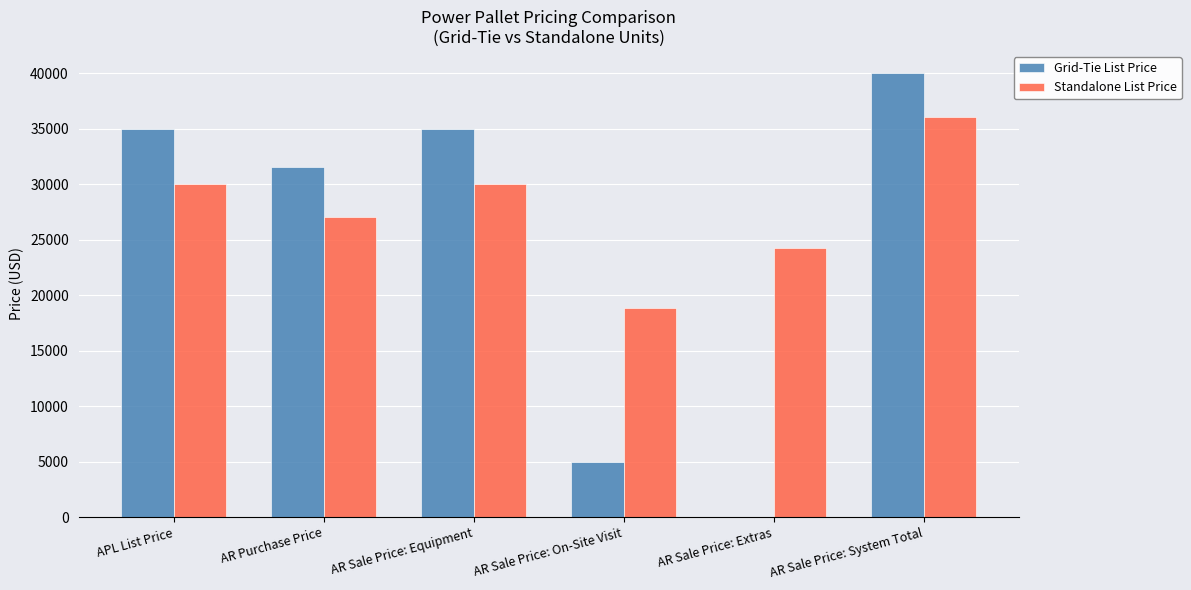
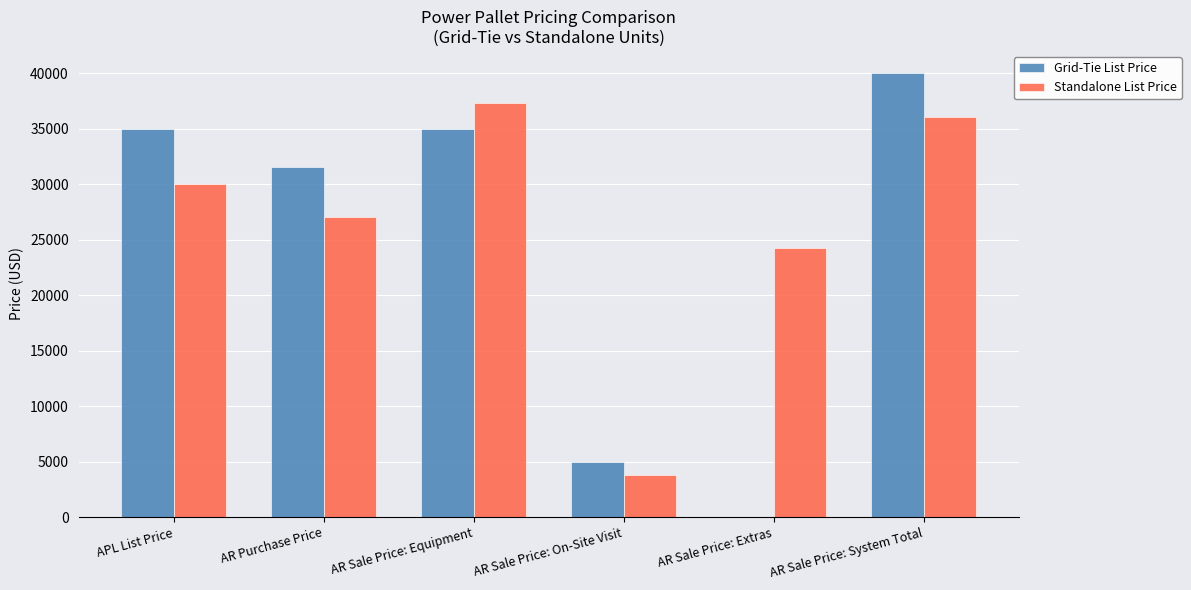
  {
    "Grid-Tie List Price": {
      "APL List Price": 35000,
      "AR Purchase Price": 31500,
      "AR Sale Price: Equipment": 35000,
      "AR Sale Price: On-Site Visit": 5000,
      "AR Sale Price: Extras": 0,
      "AR Sale Price: System Total": 40000
    },
    "Standalone List Price": {
      "APL List Price": 30000,
      "AR Purchase Price": 27000,
-     "AR Sale Price: Equipment": 30000,
-     "AR Sale Price: On-Site Visit": 18800,
+     "AR Sale Price: Equipment": 37300,
+     "AR Sale Price: On-Site Visit": 3800,
      "AR Sale Price: Extras": 24200,
      "AR Sale Price: System Total": 36000
    }
  }
